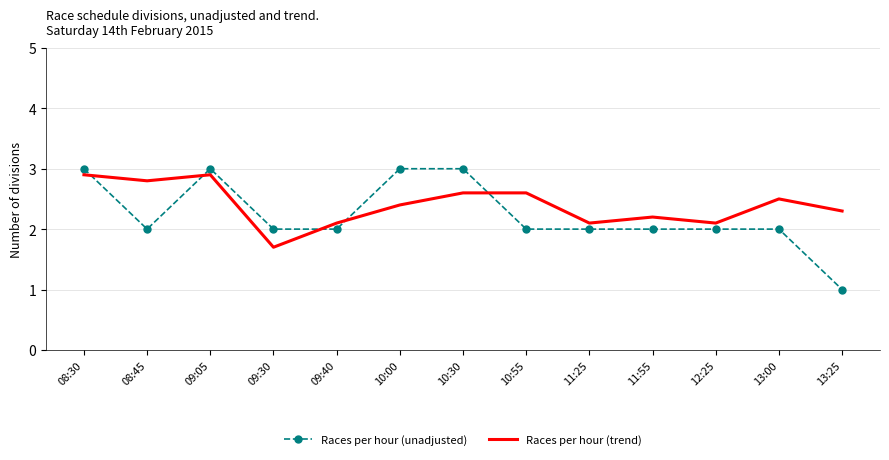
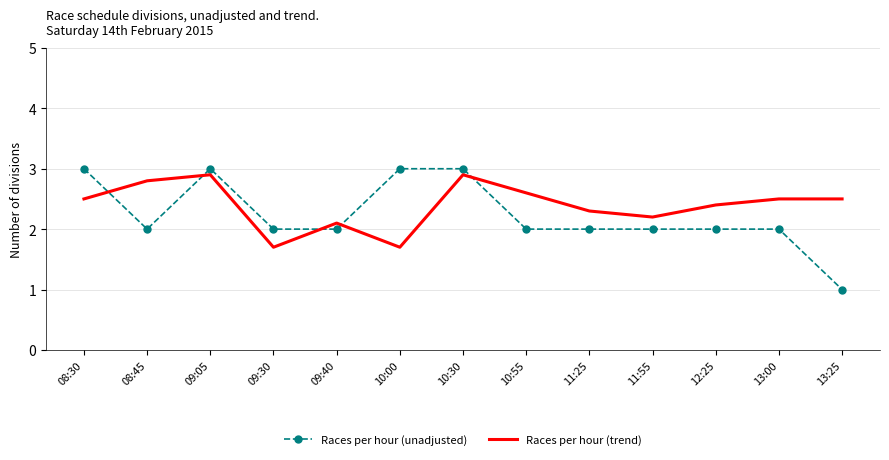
  {
    "Races per hour (unadjusted)": {
      "08:30": 3.0,
      "08:45": 2.0,
      "09:05": 3.0,
      "09:30": 2.0,
      "09:40": 2.0,
      "10:00": 3.0,
      "10:30": 3.0,
      "10:55": 2.0,
      "11:25": 2.0,
      "11:55": 2.0,
      "12:25": 2.0,
      "13:00": 2.0,
      "13:25": 1.0
    },
    "Races per hour (trend)": {
-     "08:30": 2.9,
+     "08:30": 2.5,
      "08:45": 2.8,
      "09:05": 2.9,
      "09:30": 1.7,
      "09:40": 2.1,
-     "10:00": 2.4,
-     "10:30": 2.6,
+     "10:00": 1.7,
+     "10:30": 2.9,
      "10:55": 2.6,
-     "11:25": 2.1,
+     "11:25": 2.3,
      "11:55": 2.2,
-     "12:25": 2.1,
+     "12:25": 2.4,
      "13:00": 2.5,
-     "13:25": 2.3
+     "13:25": 2.5
    }
  }
